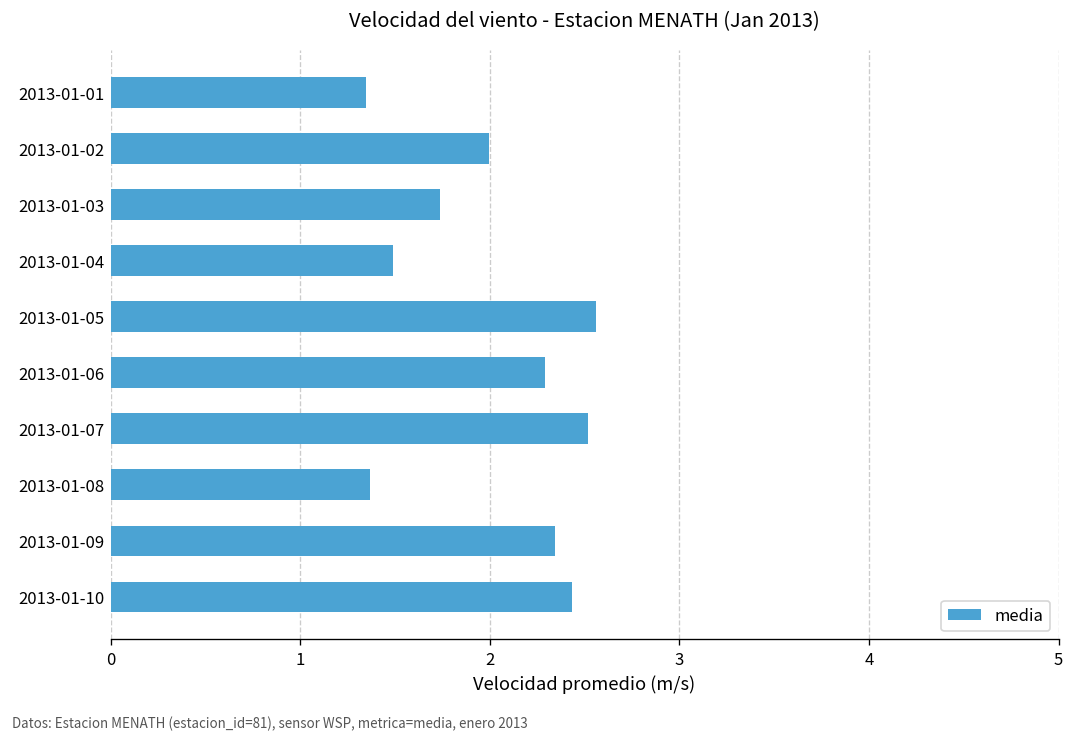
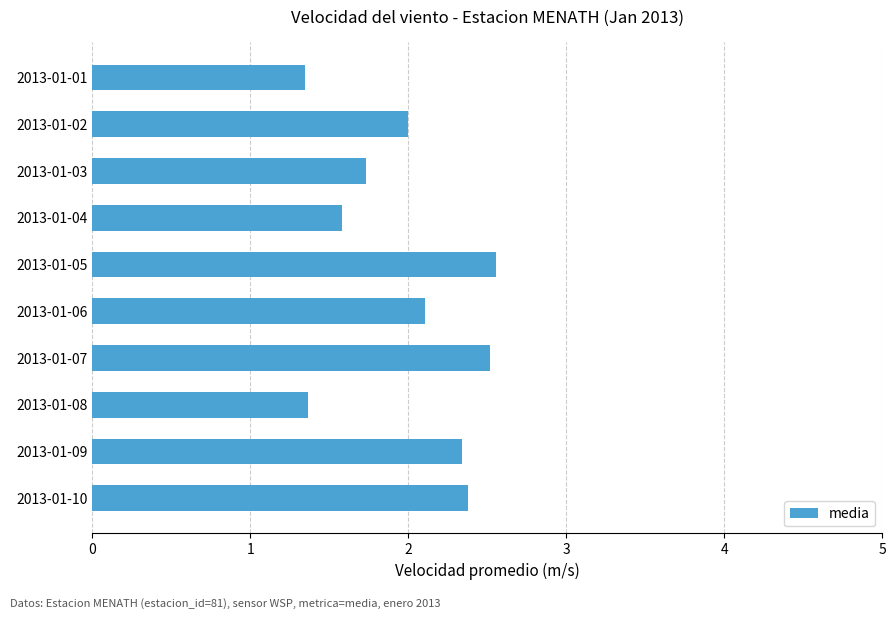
  {
    "2013-01-01": 1.35,
    "2013-01-02": 2.00,
    "2013-01-03": 1.74,
-   "2013-01-04": 1.49,
+   "2013-01-04": 1.58,
    "2013-01-05": 2.56,
-   "2013-01-06": 2.29,
+   "2013-01-06": 2.11,
    "2013-01-07": 2.52,
    "2013-01-08": 1.37,
    "2013-01-09": 2.34,
-   "2013-01-10": 2.43
+   "2013-01-10": 2.38
  }
